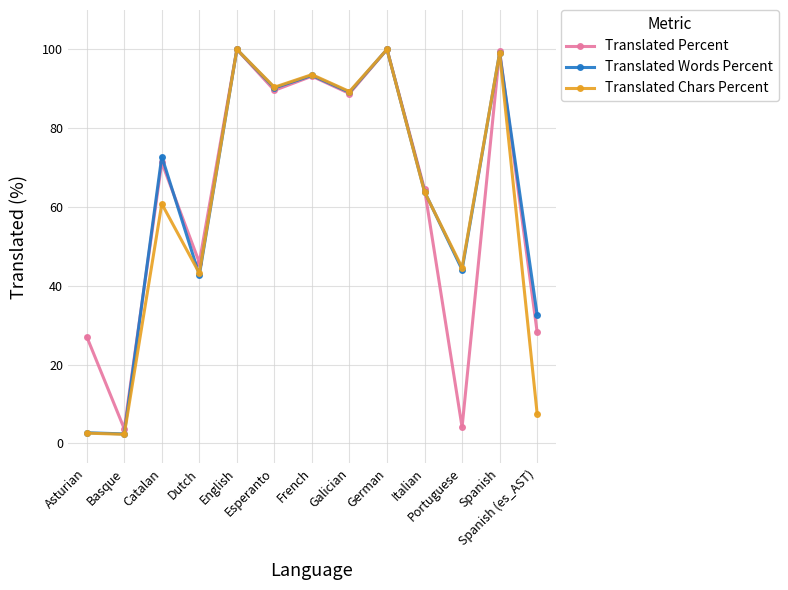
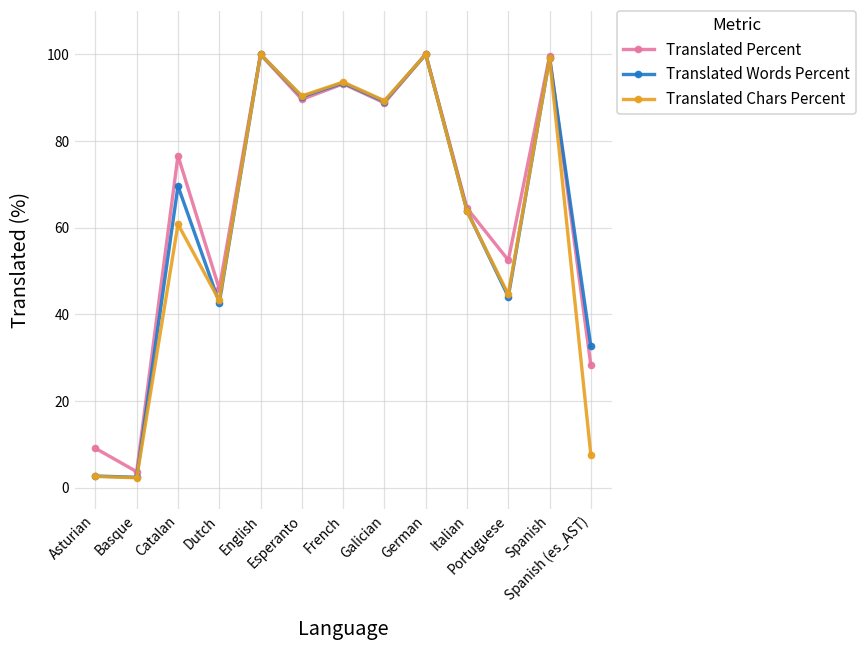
  {
    "Translated Percent": {
-     "Asturian": 27,
+     "Asturian": 9,
      "Basque": 4,
-     "Catalan": 71,
+     "Catalan": 77,
      "Dutch": 46,
-     "Portuguese": 4,
+     "Portuguese": 53,
      "Spanish (es_AST)": 28
    },
    "Translated Words Percent": {
-     "Catalan": 73,
+     "Catalan": 70,
      "Spanish (es_AST)": 33
    },
    "Translated Chars Percent": {
      "Catalan": 61,
      "Spanish (es_AST)": 8
    }
  }
